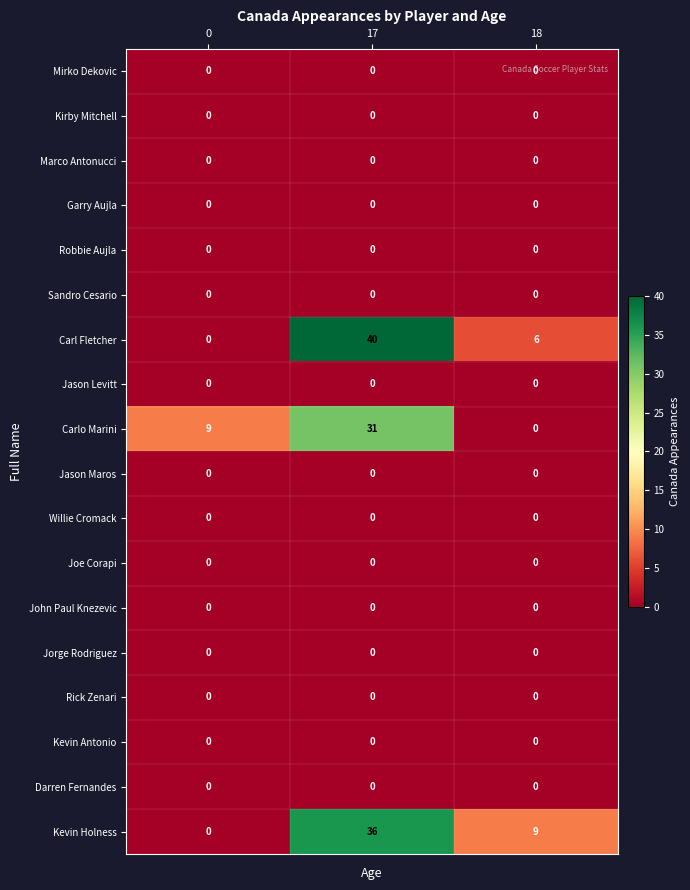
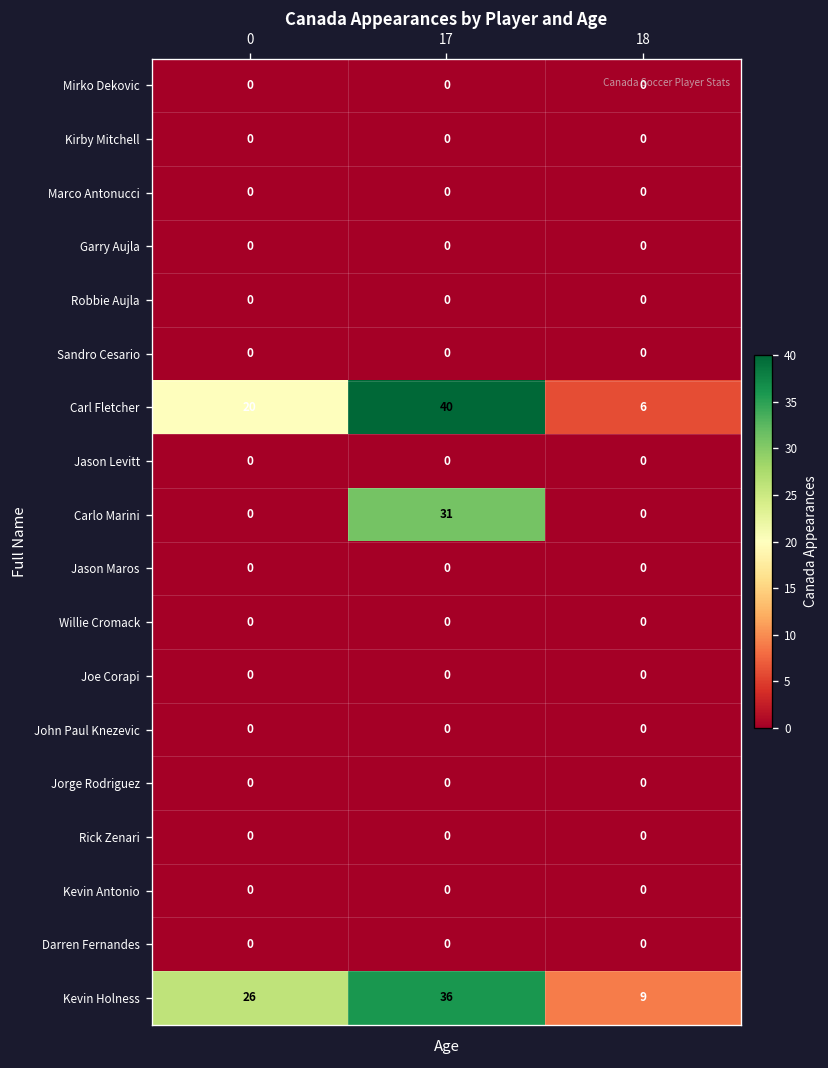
  {
    "Mirko Dekovic": {
      "0": 0,
      "17": 0
    },
    "Kirby Mitchell": {
      "0": 0,
      "17": 0,
      "18": 0
    },
    "Marco Antonucci": {
      "0": 0,
      "17": 0,
      "18": 0
    },
    "Garry Aujla": {
      "0": 0,
      "17": 0,
      "18": 0
    },
    "Robbie Aujla": {
      "0": 0,
      "17": 0,
      "18": 0
    },
    "Sandro Cesario": {
      "0": 0,
      "17": 0,
      "18": 0
    },
    "Carl Fletcher": {
-     "0": 0,
+     "0": 20,
      "17": 40,
      "18": 6
    },
    "Jason Levitt": {
      "0": 0,
      "17": 0,
      "18": 0
    },
    "Carlo Marini": {
-     "0": 9,
+     "0": 0,
      "17": 31,
      "18": 0
    },
    "Jason Maros": {
      "0": 0,
      "17": 0,
      "18": 0
    },
    "Willie Cromack": {
      "0": 0,
      "17": 0,
      "18": 0
    },
    "Joe Corapi": {
      "0": 0,
      "17": 0,
      "18": 0
    },
    "John Paul Knezevic": {
      "0": 0,
      "17": 0,
      "18": 0
    },
    "Jorge Rodriguez": {
      "0": 0,
      "17": 0,
      "18": 0
    },
    "Rick Zenari": {
      "0": 0,
      "17": 0,
      "18": 0
    },
    "Kevin Antonio": {
      "0": 0,
      "17": 0,
      "18": 0
    },
    "Darren Fernandes": {
      "0": 0,
      "17": 0,
      "18": 0
    },
    "Kevin Holness": {
-     "0": 0,
+     "0": 26,
      "17": 36,
      "18": 9
    }
  }
